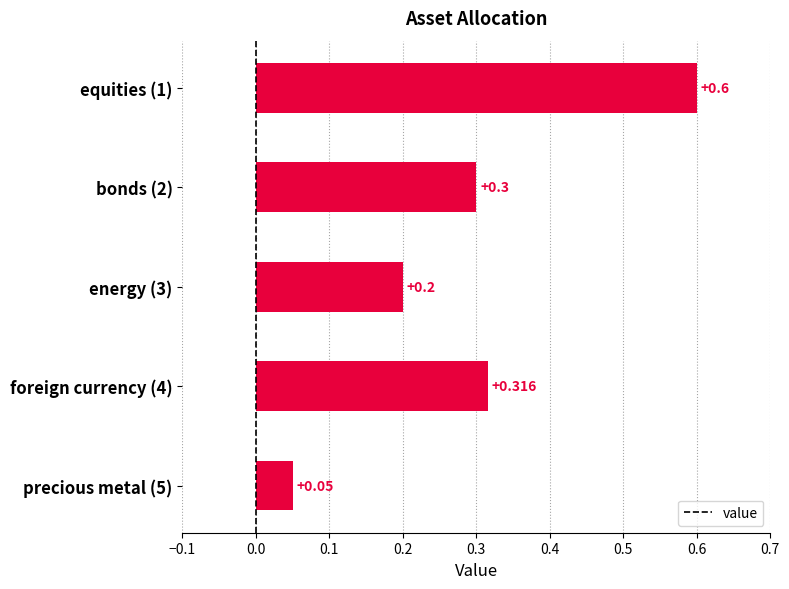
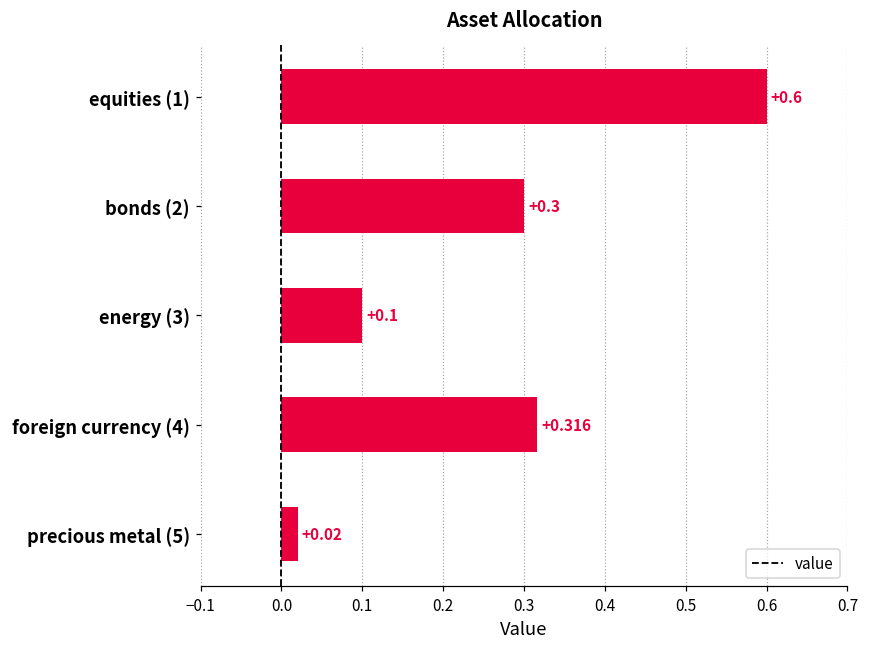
  {
    "equities (1)": "+0.6",
    "bonds (2)": "+0.3",
-   "energy (3)": "+0.2",
+   "energy (3)": "+0.1",
    "foreign currency (4)": "+0.316",
-   "precious metal (5)": "+0.05"
+   "precious metal (5)": "+0.02"
  }
